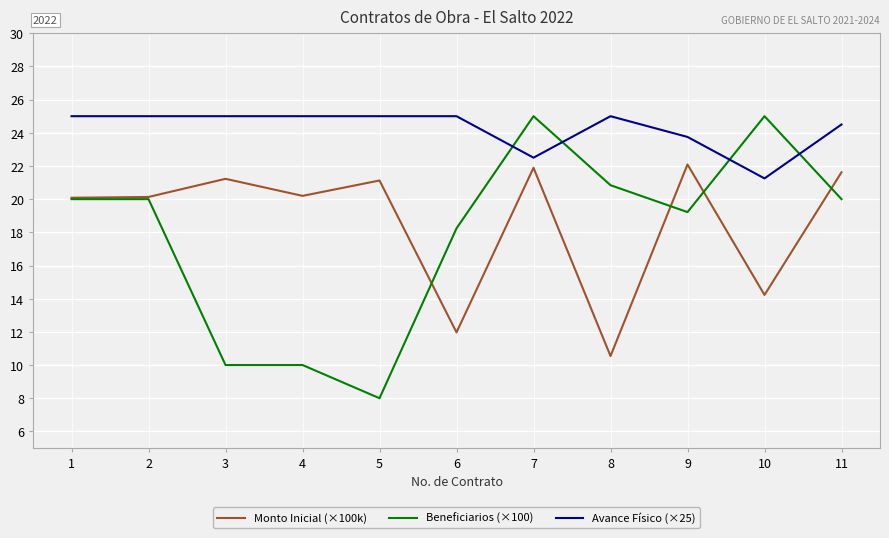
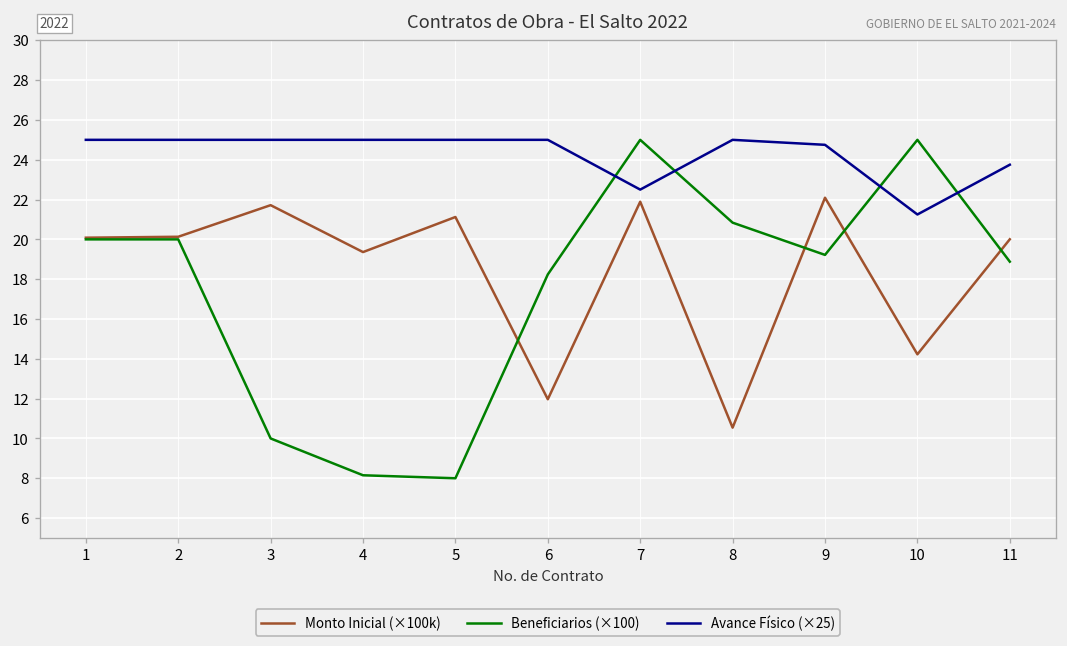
  {
    "Monto Inicial (×100k)": {
-     "3": 21.2,
-     "4": 20.2,
+     "3": 21.7,
+     "4": 19.4,
      "5": 21.1,
      "6": 12.0,
      "7": 21.9,
      "8": 10.5,
      "9": 22.1,
      "10": 14.2,
-     "11": 21.6
+     "11": 20.0
    },
    "Beneficiarios (×100)": {
      "3": 10.0,
-     "4": 10.0,
+     "4": 8.2,
      "5": 8.0,
      "6": 18.2,
      "7": 25.0,
      "8": 20.8,
      "9": 19.2,
      "10": 25.0,
-     "11": 20.0
+     "11": 18.9
    },
    "Avance Físico (×25)": {
      "1": 25.0,
      "2": 25.0,
      "3": 25.0,
      "4": 25.0,
      "5": 25.0,
      "6": 25.0,
      "7": 22.5,
      "8": 25.0,
-     "9": 23.8,
+     "9": 24.8,
      "10": 21.3,
-     "11": 24.5
+     "11": 23.8
    }
  }
